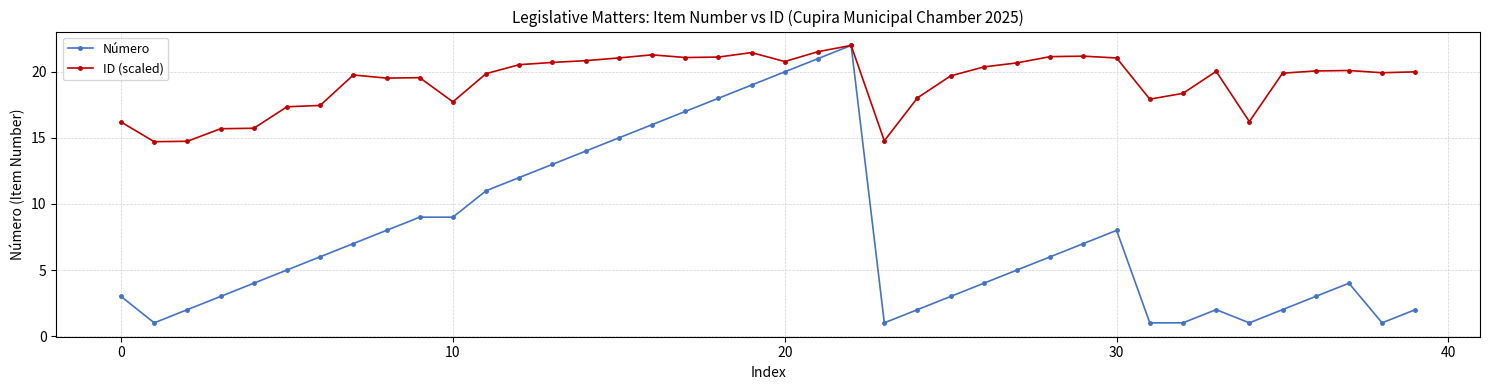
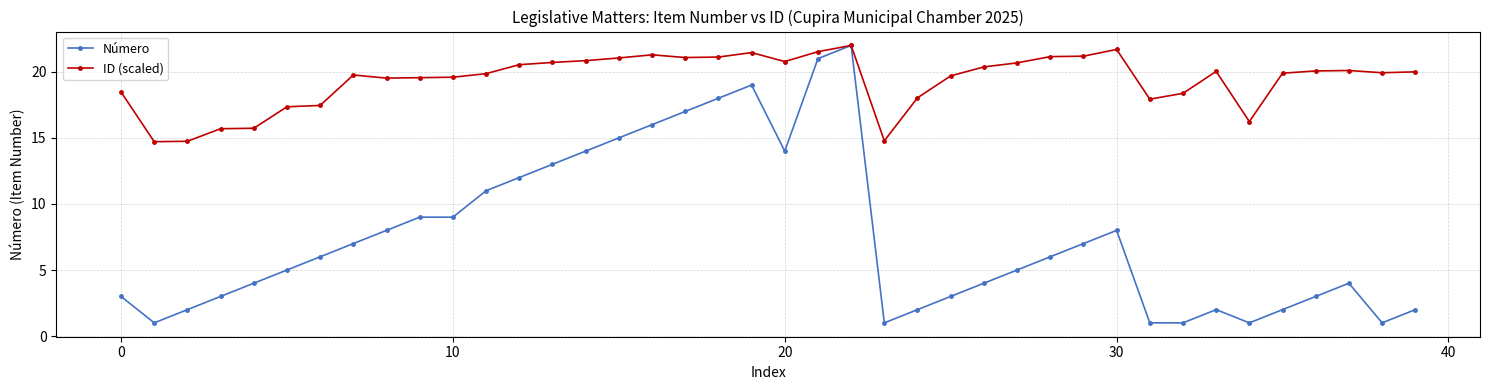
  {
    "Número": {
      "0": 3,
      "10": 9,
-     "20": 20,
+     "20": 14,
      "30": 8
    },
    "ID (scaled)": {
-     "0": 16.2,
-     "10": 17.7,
+     "0": 18.5,
+     "10": 19.6,
      "20": 20.8,
-     "30": 21.1
+     "30": 21.7
    }
  }
